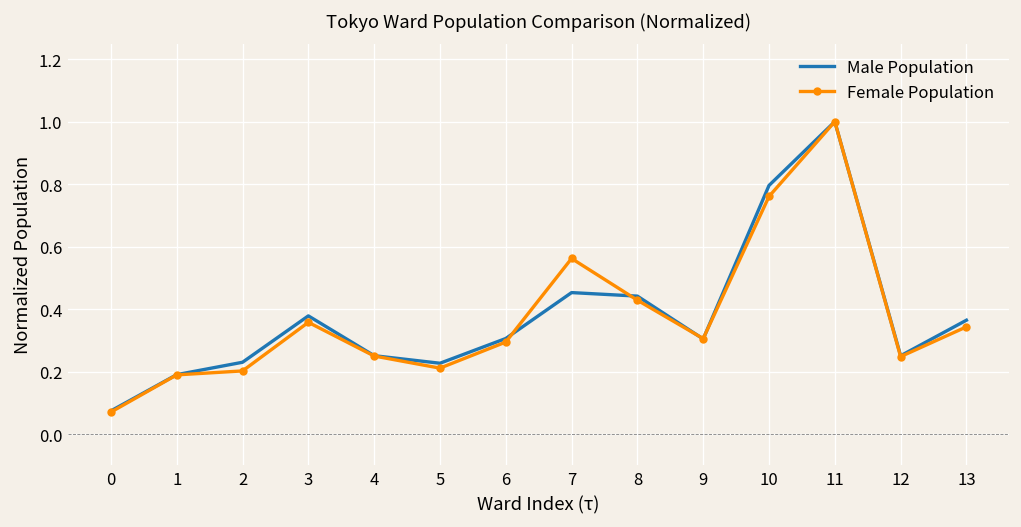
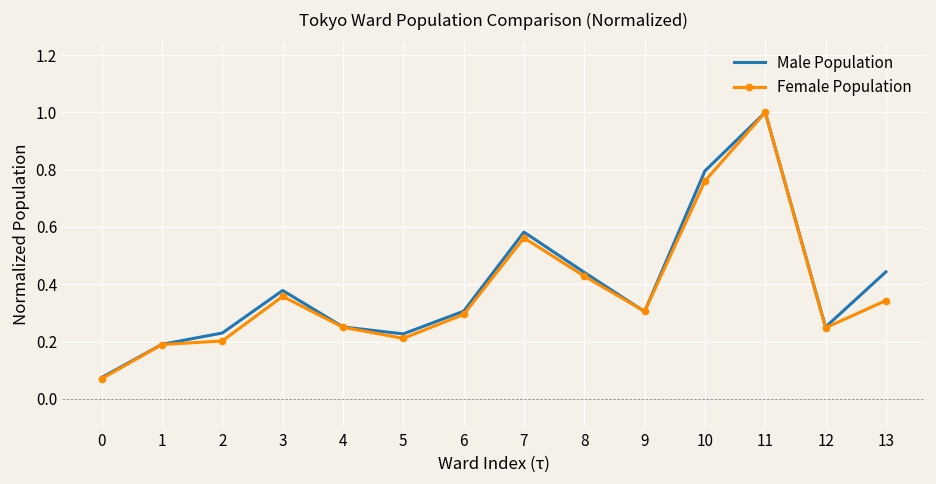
  {
    "Male Population": {
      "2": 0.23,
      "3": 0.38,
      "5": 0.23,
      "6": 0.31,
-     "7": 0.45,
+     "7": 0.58,
      "8": 0.44,
      "10": 0.80,
-     "13": 0.36
+     "13": 0.44
    },
    "Female Population": {
      "2": 0.20,
      "3": 0.36,
      "5": 0.21,
      "6": 0.29,
      "7": 0.56,
      "8": 0.43,
      "10": 0.76,
      "13": 0.34
    }
  }
